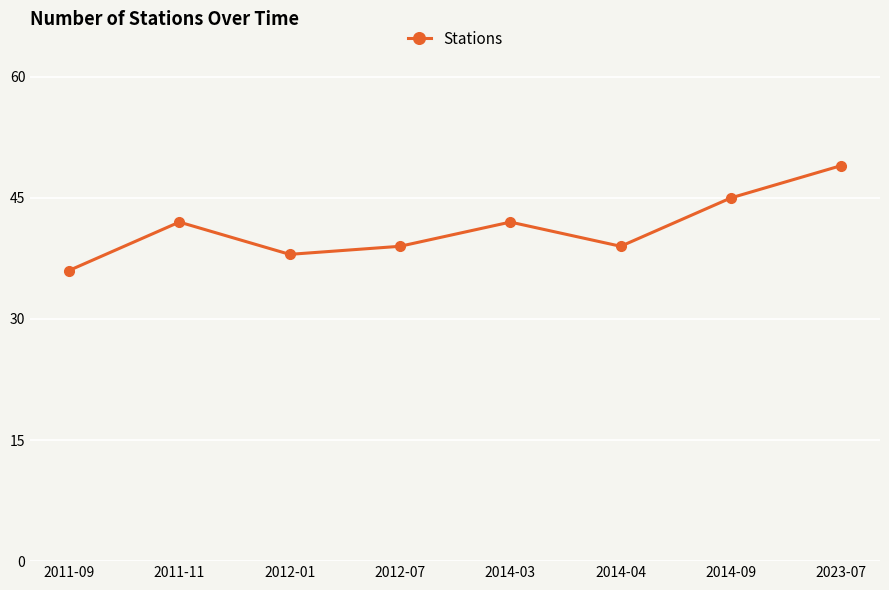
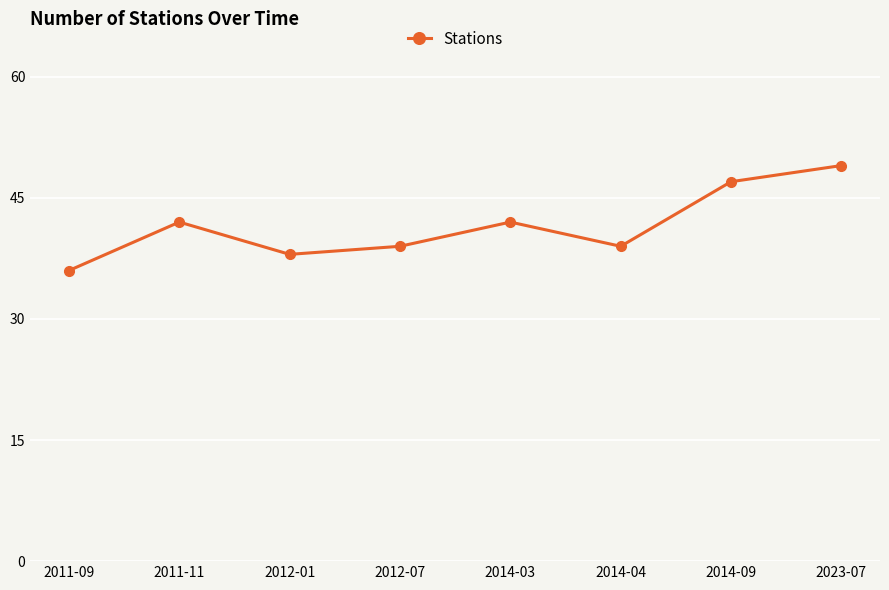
  {
    "2011-09": 36,
    "2011-11": 42,
    "2012-01": 38,
    "2012-07": 39,
    "2014-03": 42,
    "2014-04": 39,
-   "2014-09": 45,
+   "2014-09": 47,
    "2023-07": 49
  }
